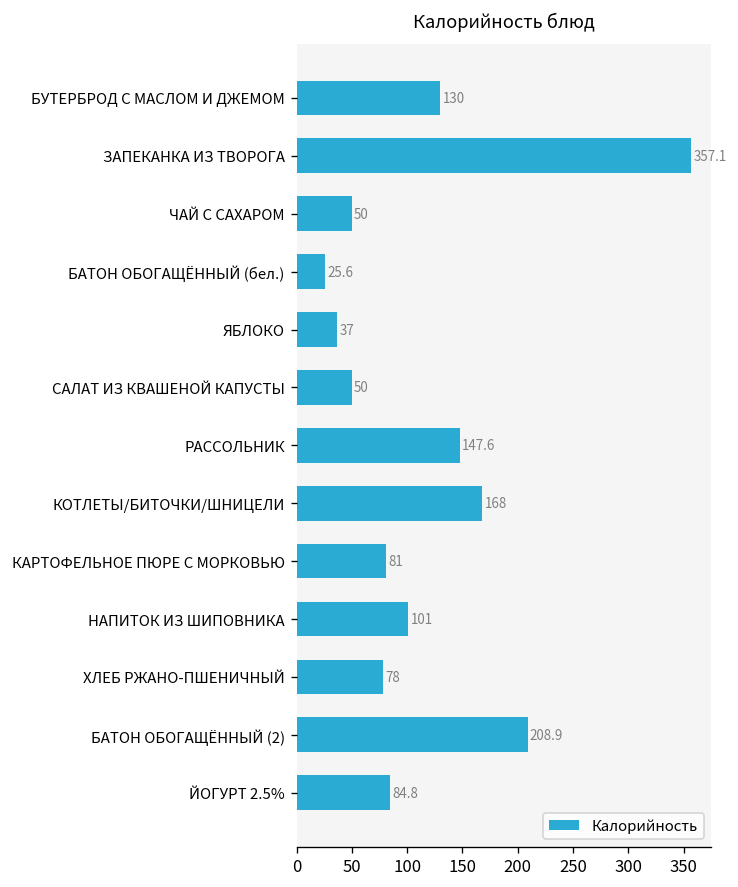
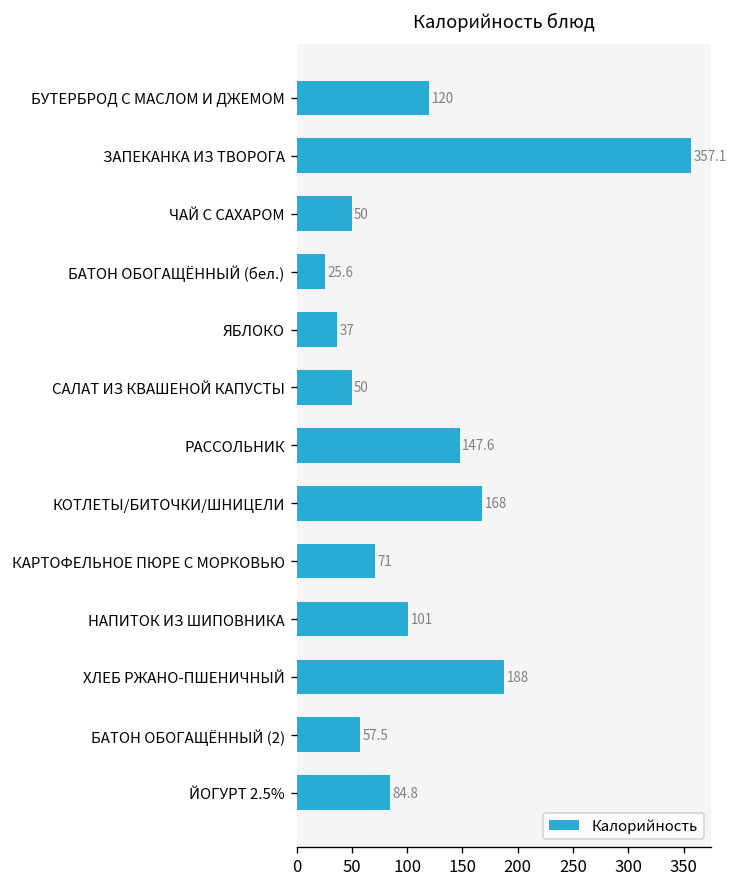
  {
-   "БУТЕРБРОД С МАСЛОМ И ДЖЕМОМ": 130,
+   "БУТЕРБРОД С МАСЛОМ И ДЖЕМОМ": 120,
    "ЗАПЕКАНКА ИЗ ТВОРОГА": 357.1,
    "ЧАЙ С САХАРОМ": 50,
    "БАТОН ОБОГАЩЁННЫЙ (бел.)": 25.6,
    "ЯБЛОКО": 37,
    "САЛАТ ИЗ КВАШЕНОЙ КАПУСТЫ": 50,
    "РАССОЛЬНИК": 147.6,
    "КОТЛЕТЫ/БИТОЧКИ/ШНИЦЕЛИ": 168,
-   "КАРТОФЕЛЬНОЕ ПЮРЕ С МОРКОВЬЮ": 81,
+   "КАРТОФЕЛЬНОЕ ПЮРЕ С МОРКОВЬЮ": 71,
    "НАПИТОК ИЗ ШИПОВНИКА": 101,
-   "ХЛЕБ РЖАНО-ПШЕНИЧНЫЙ": 78,
-   "БАТОН ОБОГАЩЁННЫЙ (2)": 208.9,
+   "ХЛЕБ РЖАНО-ПШЕНИЧНЫЙ": 188,
+   "БАТОН ОБОГАЩЁННЫЙ (2)": 57.5,
    "ЙОГУРТ 2.5%": 84.8
  }
